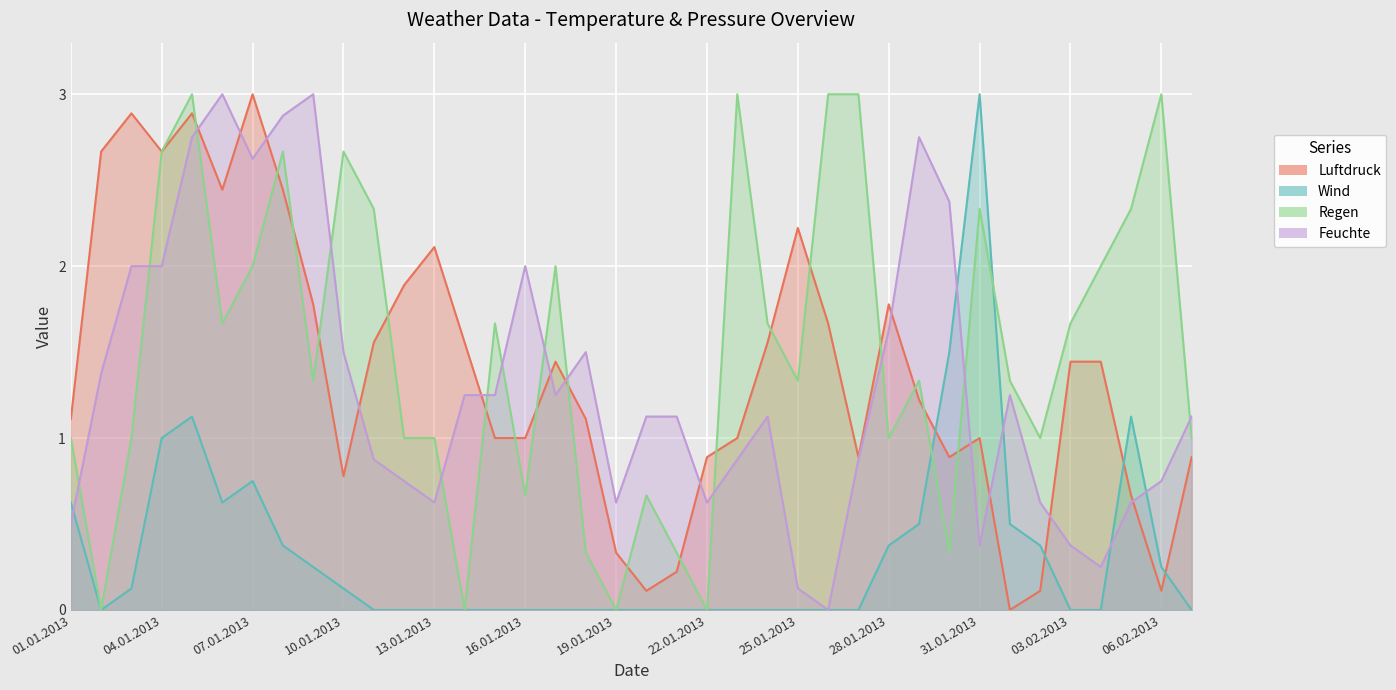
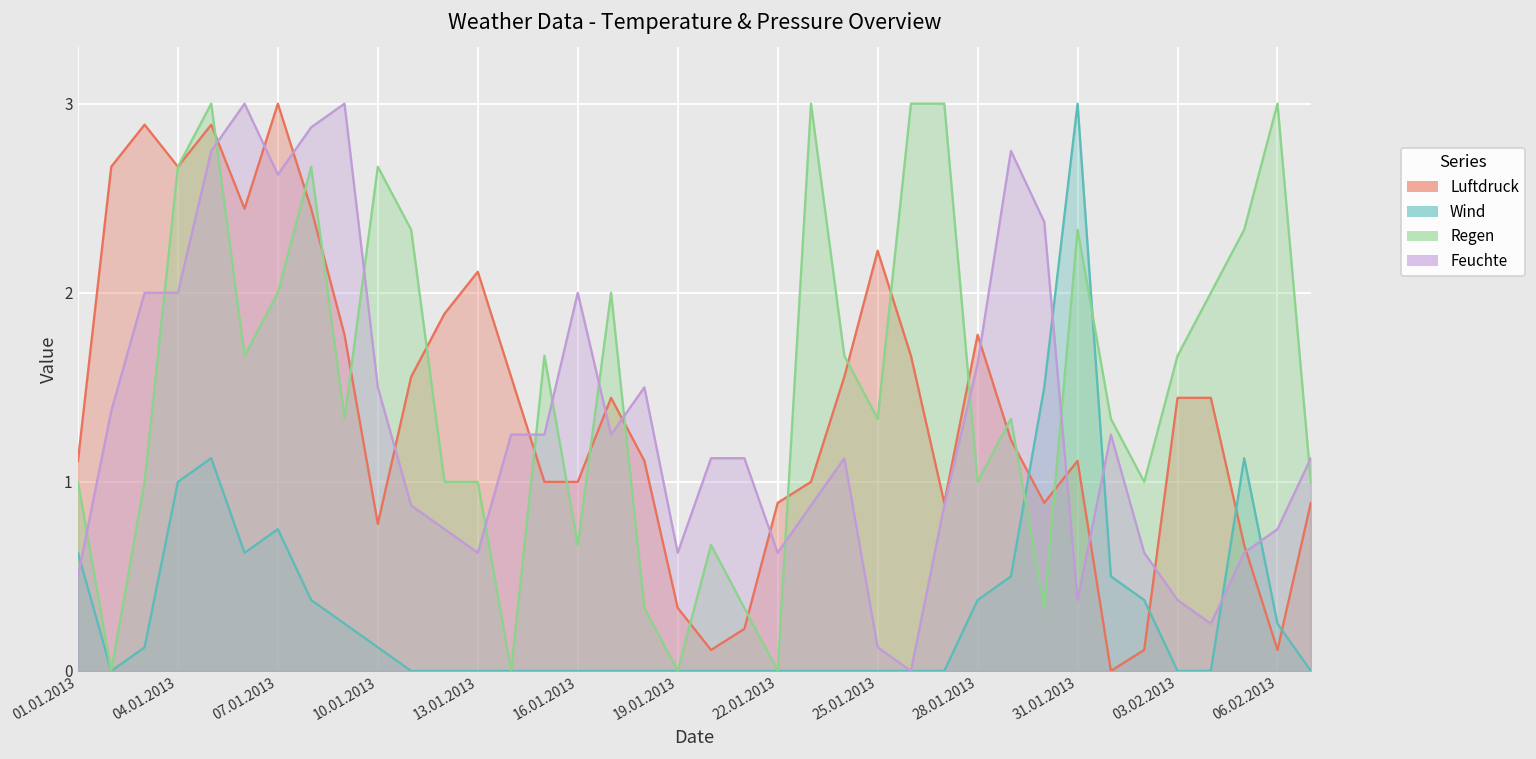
  {
    "Luftdruck": {
      "01.01.2013": 1.11,
      "07.01.2013": 3.00,
      "10.01.2013": 0.78,
      "13.01.2013": 2.11,
      "16.01.2013": 1.00,
      "19.01.2013": 0.33,
      "22.01.2013": 0.89,
      "25.01.2013": 2.22,
      "28.01.2013": 1.78,
-     "31.01.2013": 1.00,
+     "31.01.2013": 1.11,
      "03.02.2013": 1.44,
      "06.02.2013": 0.11
    }
  }
